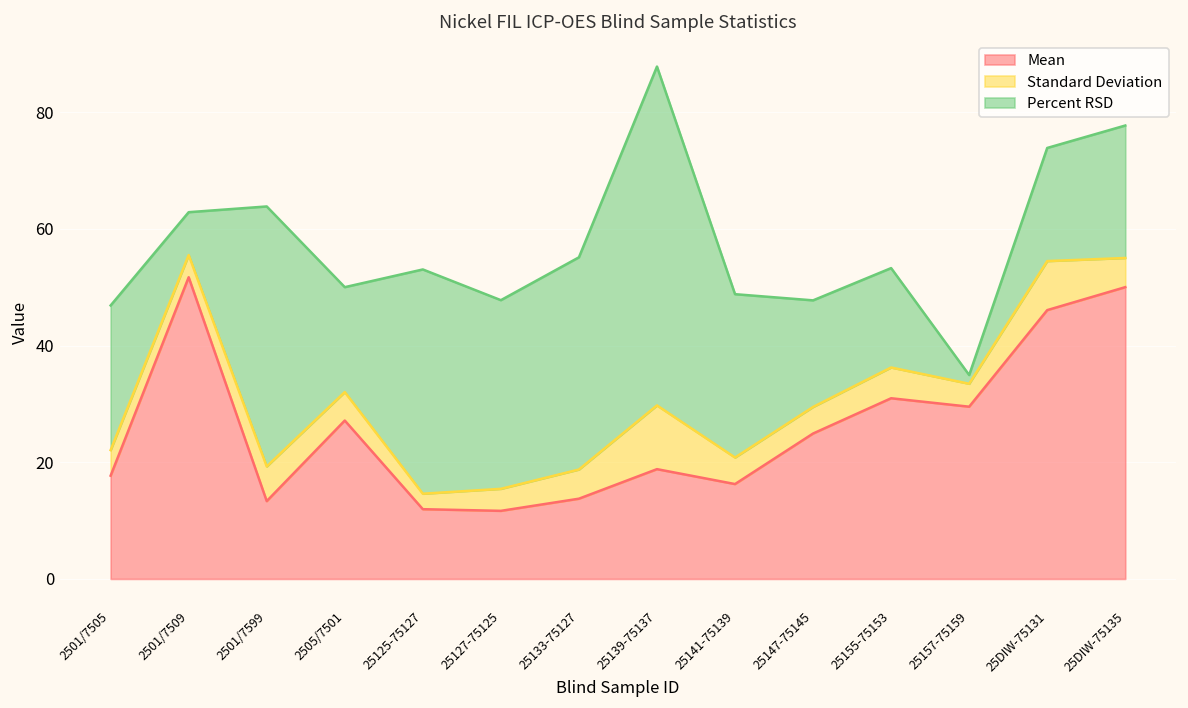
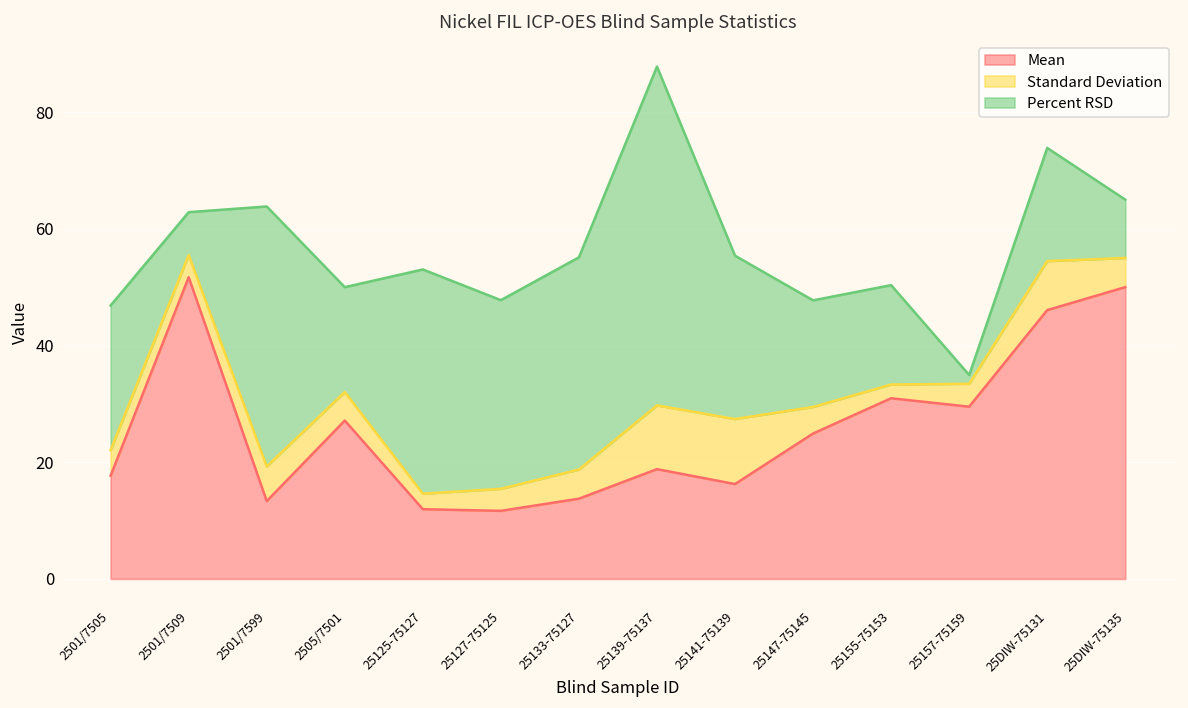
  {
    "Mean": {
      "2501/7505": 18,
      "2501/7509": 52,
      "2501/7599": 13,
      "2505/7501": 27,
      "25125-75127": 12,
      "25127-75125": 12,
      "25133-75127": 14,
      "25139-75137": 19,
      "25141-75139": 16,
      "25147-75145": 25,
      "25155-75153": 31,
      "25157-75159": 30,
      "25DIW-75131": 46,
      "25DIW-75135": 50
    },
    "Standard Deviation": {
      "2501/7505": 4,
      "2501/7509": 4,
      "2501/7599": 6,
      "2505/7501": 5,
      "25125-75127": 3,
      "25127-75125": 4,
      "25133-75127": 5,
      "25139-75137": 11,
-     "25141-75139": 5,
+     "25141-75139": 11,
      "25147-75145": 5,
-     "25155-75153": 5,
+     "25155-75153": 2,
      "25157-75159": 4,
      "25DIW-75131": 8,
      "25DIW-75135": 5
    },
    "Percent RSD": {
      "2501/7505": 25,
      "2501/7509": 7,
      "2501/7599": 45,
      "2505/7501": 18,
      "25125-75127": 38,
      "25127-75125": 32,
      "25133-75127": 36,
      "25139-75137": 58,
      "25141-75139": 28,
      "25147-75145": 18,
      "25155-75153": 17,
      "25157-75159": 1,
      "25DIW-75131": 19,
-     "25DIW-75135": 23
+     "25DIW-75135": 10
    }
  }
